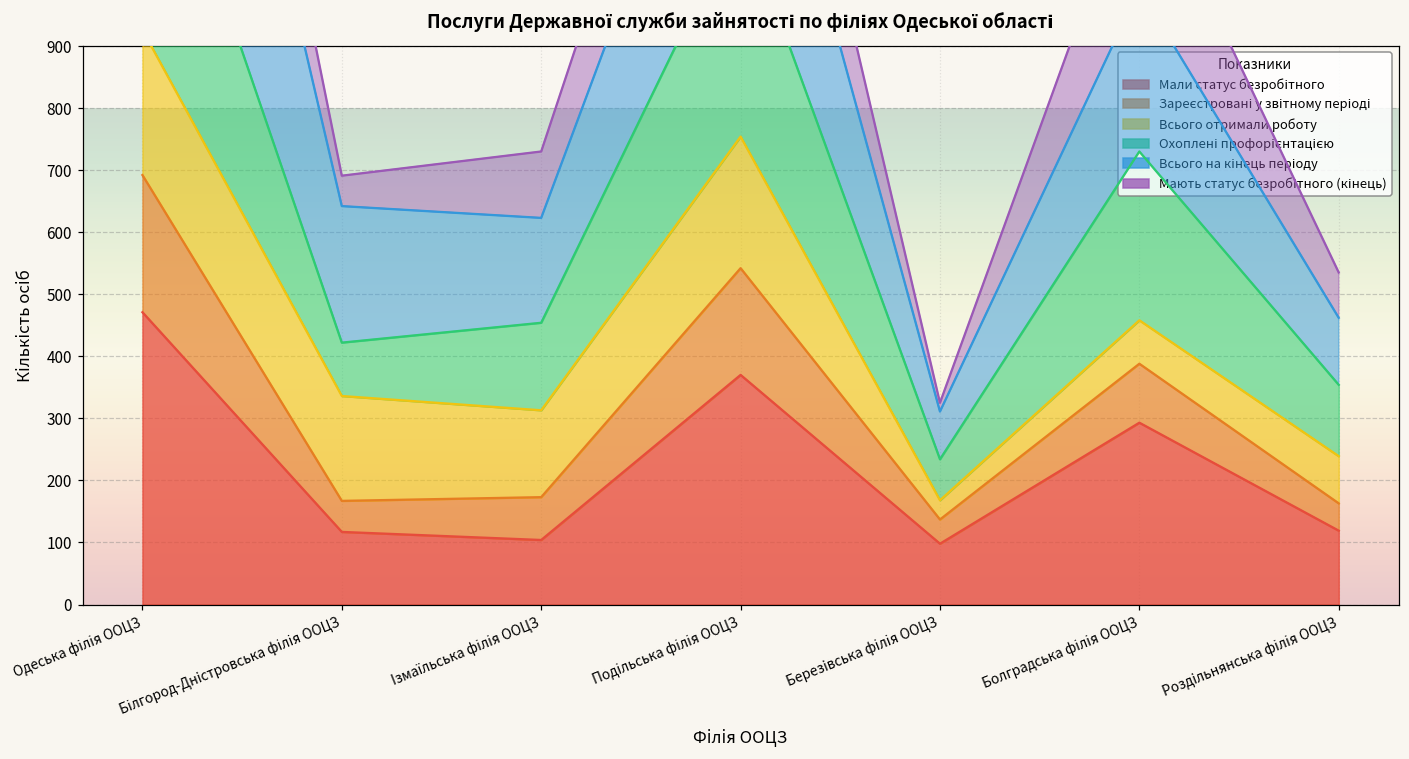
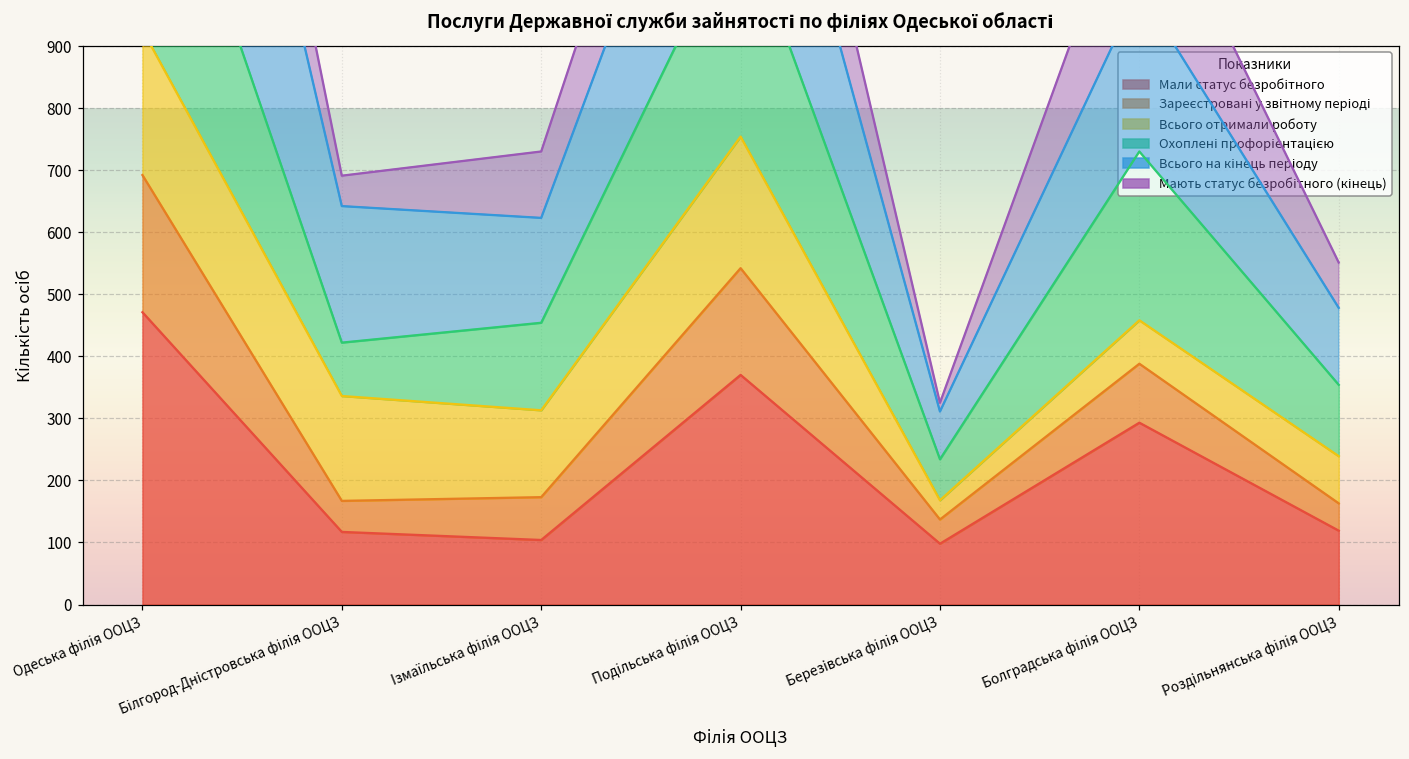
  {
    "Всього отримали роботу": {
      "Білгород-Днiстровська філія ООЦЗ": 170,
      "Iзмаїльська філія ООЦЗ": 140,
      "Подільська філія ООЦЗ": 210,
      "Березiвська філія ООЦЗ": 30,
      "Болградська філія ООЦЗ": 70,
      "Роздiльнянська філія ООЦЗ": 80
    },
    "Охоплені профорієнтацією": {
      "Білгород-Днiстровська філія ООЦЗ": 90,
      "Iзмаїльська філія ООЦЗ": 140,
      "Березiвська філія ООЦЗ": 70,
      "Роздiльнянська філія ООЦЗ": 120
    },
    "Всього на кінець періоду": {
      "Білгород-Днiстровська філія ООЦЗ": 220,
      "Iзмаїльська філія ООЦЗ": 170,
      "Березiвська філія ООЦЗ": 80,
-     "Роздiльнянська філія ООЦЗ": 110
+     "Роздiльнянська філія ООЦЗ": 120
    },
    "Мають статус безробітного (кінець)": {
      "Білгород-Днiстровська філія ООЦЗ": 50,
      "Iзмаїльська філія ООЦЗ": 110,
      "Березiвська філія ООЦЗ": 10,
      "Роздiльнянська філія ООЦЗ": 70
    }
  }
